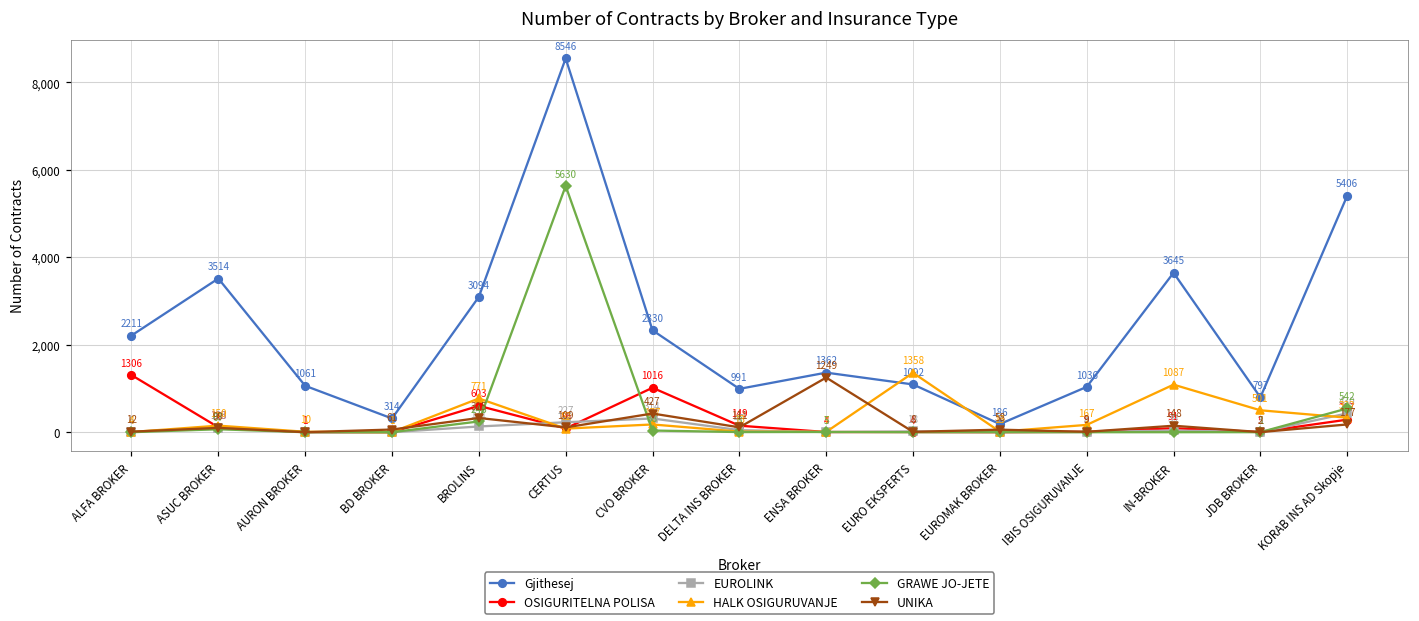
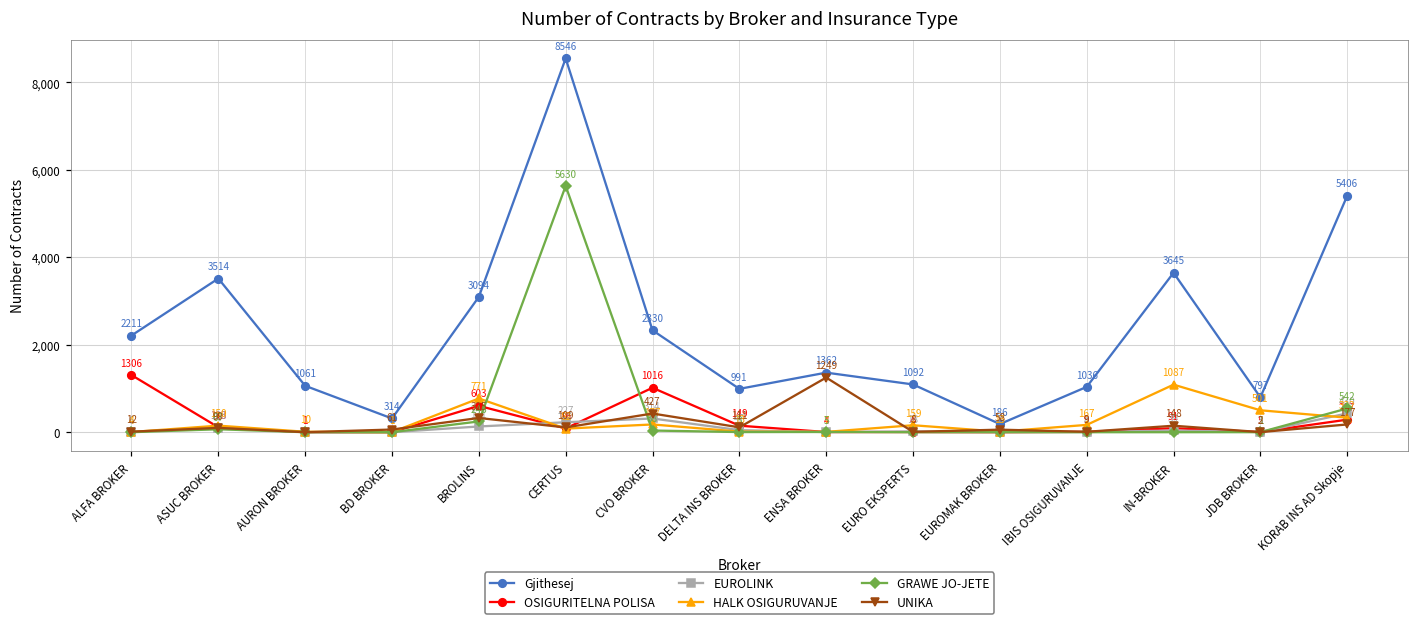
  {
    "Gjithesej": {
      "ALFA BROKER": 2211,
      "ASUC BROKER": 3514,
      "AURON BROKER": 1061,
      "BD BROKER": 314,
      "BROLINS": 3094,
      "CERTUS": 8546,
      "CVO BROKER": 2330,
      "DELTA INS BROKER": 991,
      "IBIS OSIGURUVANJE": 1036,
      "IN-BROKER": 3645,
      "JDB BROKER": 797,
      "KORAB INS AD Skopje": 5406
    },
    "OSIGURITELNA POLISA": {
      "ALFA BROKER": 1306,
      "CVO BROKER": 1016
    },
    "HALK OSIGURUVANJE": {
-     "EURO EKSPERTS": 1358,
+     "EURO EKSPERTS": 159,
      "IBIS OSIGURUVANJE": 167,
      "IN-BROKER": 1087
    },
    "GRAWE JO-JETE": {
      "CERTUS": 5630
    }
  }
